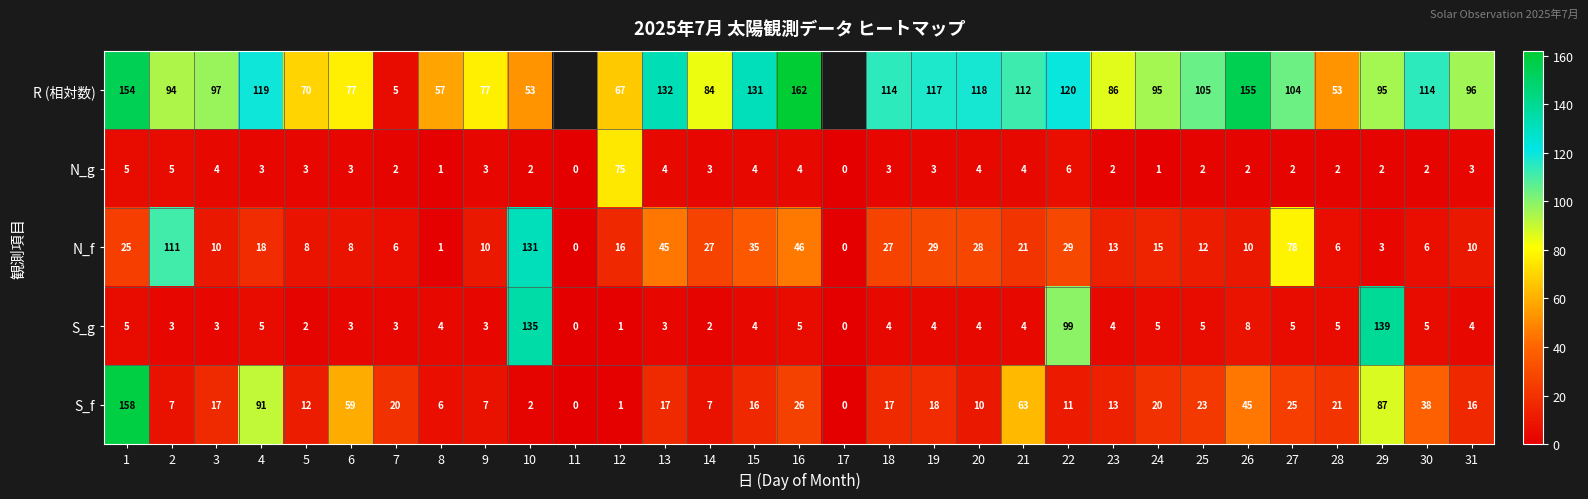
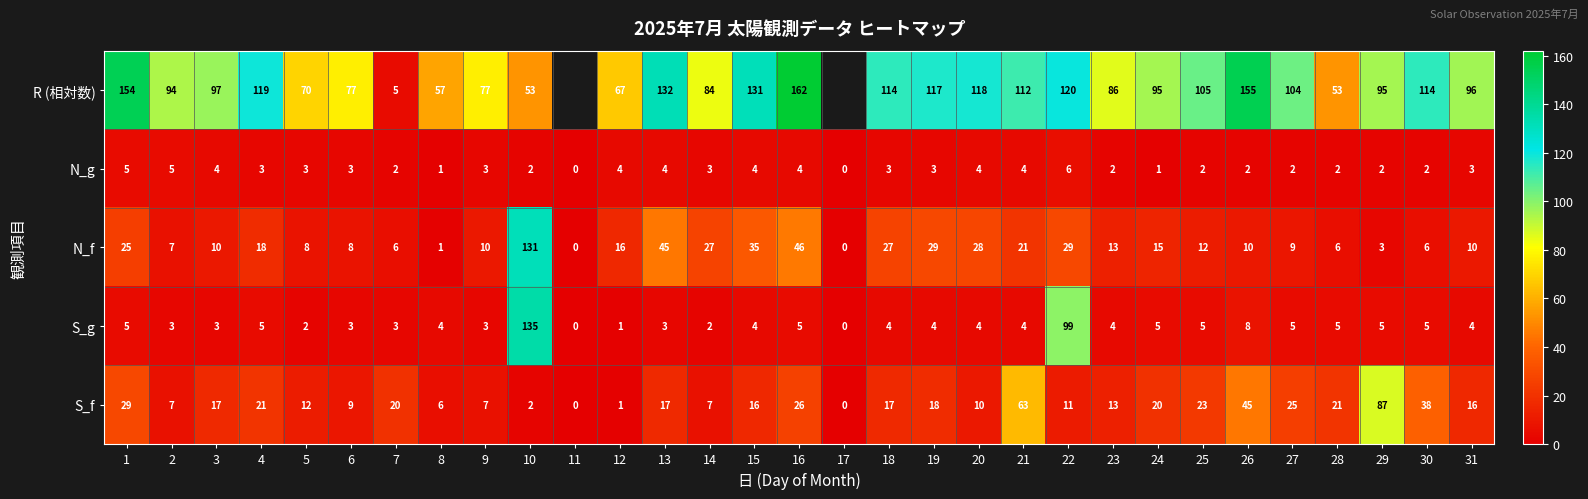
  {
    "R (相対数)": {
      "1": 154,
      "2": 94,
      "3": 97,
      "4": 119,
      "5": 70,
      "6": 77,
      "7": 5,
      "8": 57,
      "9": 77,
      "10": 53,
      "12": 67,
      "13": 132,
      "14": 84,
      "15": 131,
      "16": 162,
      "18": 114,
      "19": 117,
      "20": 118,
      "21": 112,
      "22": 120,
      "23": 86,
      "24": 95,
      "25": 105,
      "26": 155,
      "27": 104,
      "28": 53,
      "29": 95,
      "30": 114,
      "31": 96
    },
    "N_g": {
      "1": 5,
      "2": 5,
      "3": 4,
      "4": 3,
      "5": 3,
      "6": 3,
      "7": 2,
      "8": 1,
      "9": 3,
      "10": 2,
      "11": 0,
-     "12": 75,
+     "12": 4,
      "13": 4,
      "14": 3,
      "15": 4,
      "16": 4,
      "17": 0,
      "18": 3,
      "19": 3,
      "20": 4,
      "21": 4,
      "22": 6,
      "23": 2,
      "24": 1,
      "25": 2,
      "26": 2,
      "27": 2,
      "28": 2,
      "29": 2,
      "30": 2,
      "31": 3
    },
    "N_f": {
      "1": 25,
-     "2": 111,
+     "2": 7,
      "3": 10,
      "4": 18,
      "5": 8,
      "6": 8,
      "7": 6,
      "8": 1,
      "9": 10,
      "10": 131,
      "11": 0,
      "12": 16,
      "13": 45,
      "14": 27,
      "15": 35,
      "16": 46,
      "17": 0,
      "18": 27,
      "19": 29,
      "20": 28,
      "21": 21,
      "22": 29,
      "23": 13,
      "24": 15,
      "25": 12,
      "26": 10,
-     "27": 78,
+     "27": 9,
      "28": 6,
      "29": 3,
      "30": 6,
      "31": 10
    },
    "S_g": {
      "1": 5,
      "2": 3,
      "3": 3,
      "4": 5,
      "5": 2,
      "6": 3,
      "7": 3,
      "8": 4,
      "9": 3,
      "10": 135,
      "11": 0,
      "12": 1,
      "13": 3,
      "14": 2,
      "15": 4,
      "16": 5,
      "17": 0,
      "18": 4,
      "19": 4,
      "20": 4,
      "21": 4,
      "22": 99,
      "23": 4,
      "24": 5,
      "25": 5,
      "26": 8,
      "27": 5,
      "28": 5,
-     "29": 139,
+     "29": 5,
      "30": 5,
      "31": 4
    },
    "S_f": {
-     "1": 158,
+     "1": 29,
      "2": 7,
      "3": 17,
-     "4": 91,
+     "4": 21,
      "5": 12,
-     "6": 59,
+     "6": 9,
      "7": 20,
      "8": 6,
      "9": 7,
      "10": 2,
      "11": 0,
      "12": 1,
      "13": 17,
      "14": 7,
      "15": 16,
      "16": 26,
      "17": 0,
      "18": 17,
      "19": 18,
      "20": 10,
      "21": 63,
      "22": 11,
      "23": 13,
      "24": 20,
      "25": 23,
      "26": 45,
      "27": 25,
      "28": 21,
      "29": 87,
      "30": 38,
      "31": 16
    }
  }
